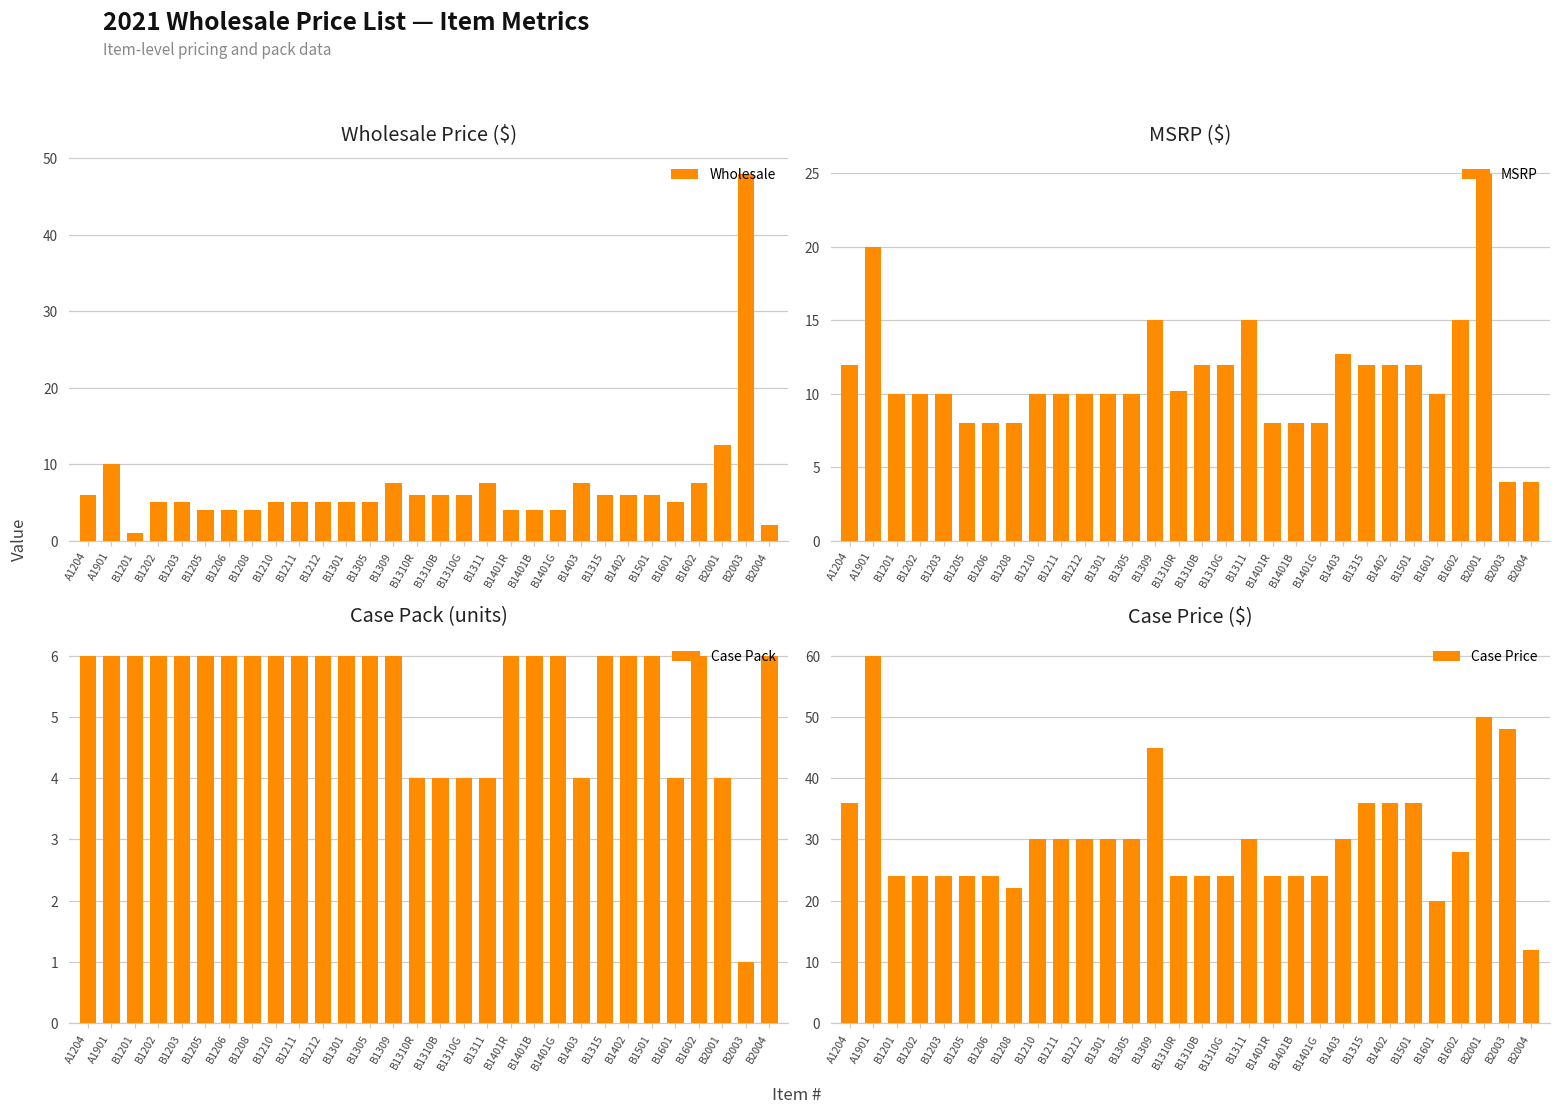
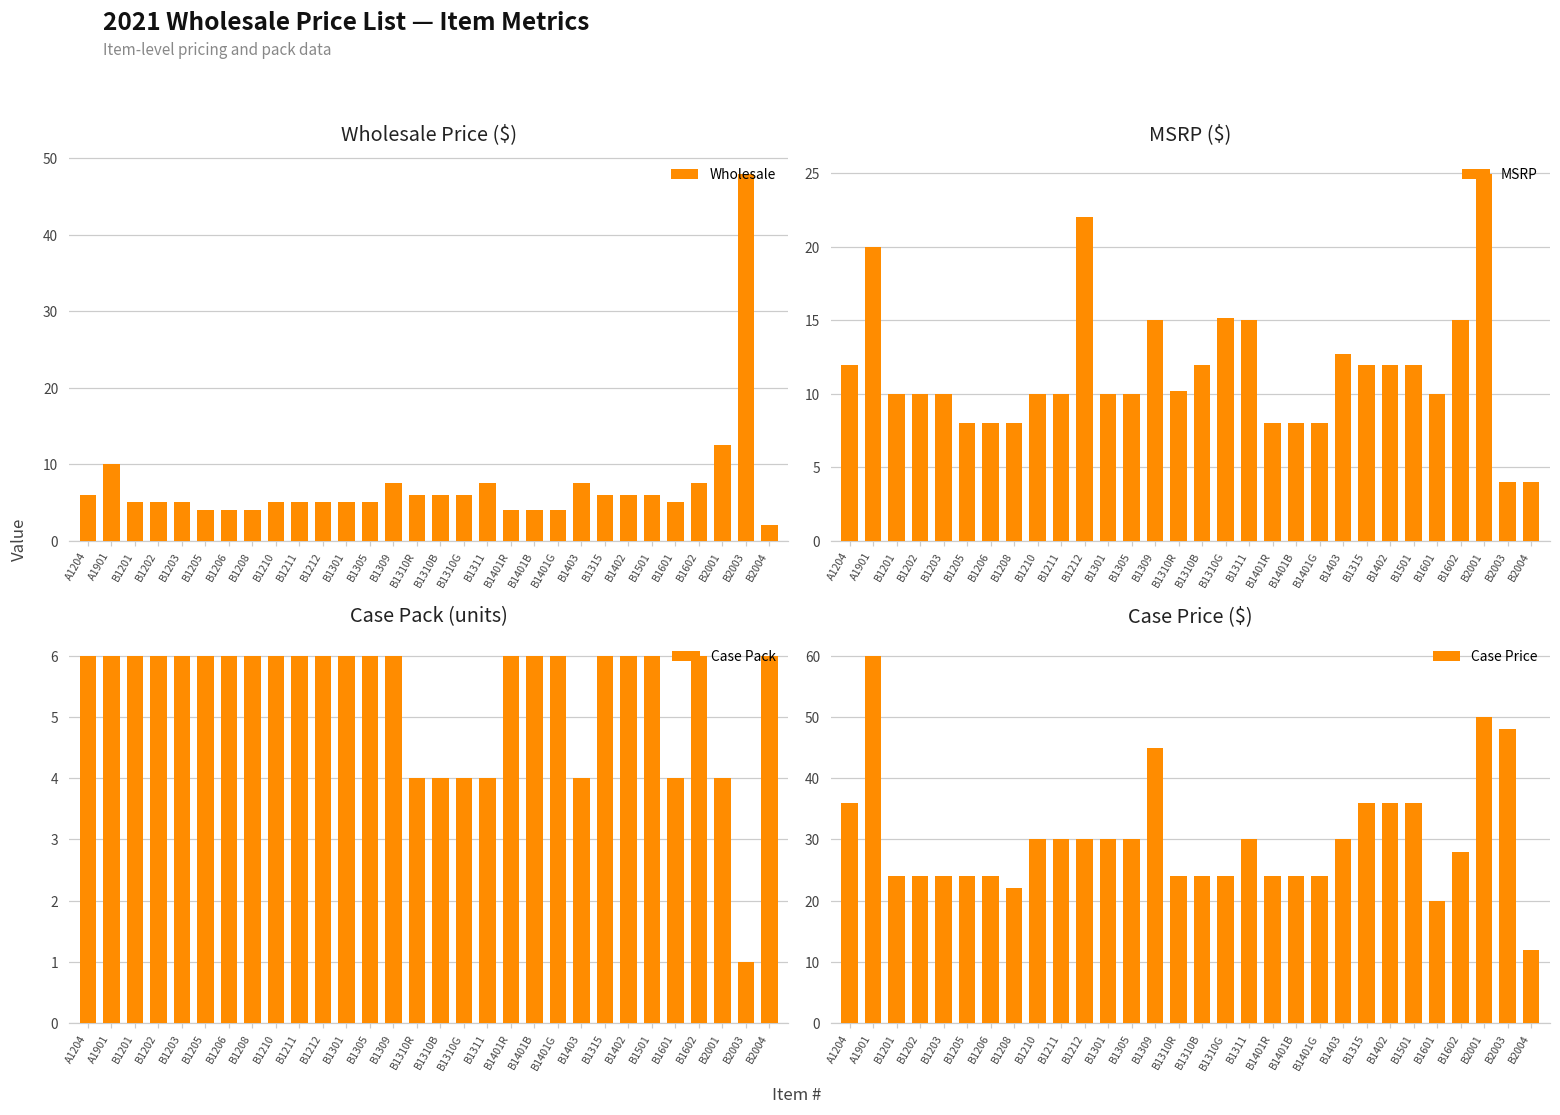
  {
    "Wholesale Price ($)": {
      "A1204": 6,
      "A1901": 10,
-     "B1201": 1,
+     "B1201": 5,
      "B1202": 5,
      "B1203": 5,
      "B1205": 4,
      "B1206": 4,
      "B1208": 4,
      "B1210": 5,
      "B1211": 5,
      "B1212": 5,
      "B1301": 5,
      "B1305": 5,
      "B1309": 8,
      "B1310R": 6,
      "B1310B": 6,
      "B1310G": 6,
      "B1311": 8,
      "B1401R": 4,
      "B1401B": 4,
      "B1401G": 4,
      "B1403": 8,
      "B1315": 6,
      "B1402": 6,
      "B1501": 6,
      "B1601": 5,
      "B1602": 8,
      "B2001": 13,
      "B2003": 48,
      "B2004": 2
    },
    "MSRP ($)": {
      "A1204": 12.0,
      "A1901": 20.0,
      "B1201": 10.0,
      "B1202": 10.0,
      "B1203": 10.0,
      "B1205": 8.0,
      "B1206": 8.0,
      "B1208": 8.0,
      "B1210": 10.0,
      "B1211": 10.0,
-     "B1212": 10.0,
+     "B1212": 22.0,
      "B1301": 10.0,
      "B1305": 10.0,
      "B1309": 15.0,
      "B1310R": 10.2,
      "B1310B": 12.0,
-     "B1310G": 12.0,
+     "B1310G": 15.2,
      "B1311": 15.0,
      "B1401R": 8.0,
      "B1401B": 8.0,
      "B1401G": 8.0,
      "B1403": 12.7,
      "B1315": 12.0,
      "B1402": 12.0,
      "B1501": 12.0,
      "B1601": 10.0,
      "B1602": 15.0,
      "B2001": 25.0,
      "B2003": 4.0,
      "B2004": 4.0
    },
    "Case Pack (units)": {
      "A1204": 6.0,
      "A1901": 6.0,
      "B1201": 6.0,
      "B1202": 6.0,
      "B1203": 6.0,
      "B1205": 6.0,
      "B1206": 6.0,
      "B1208": 6.0,
      "B1210": 6.0,
      "B1211": 6.0,
      "B1212": 6.0,
      "B1301": 6.0,
      "B1305": 6.0,
      "B1309": 6.0,
      "B1310R": 4.0,
      "B1310B": 4.0,
      "B1310G": 4.0,
      "B1311": 4.0,
      "B1401R": 6.0,
      "B1401B": 6.0,
      "B1401G": 6.0,
      "B1403": 4.0,
      "B1315": 6.0,
      "B1402": 6.0,
      "B1501": 6.0,
      "B1601": 4.0,
      "B1602": 6.0,
      "B2001": 4.0,
      "B2003": 1.0,
      "B2004": 6.0
    },
    "Case Price ($)": {
      "A1204": 36,
      "A1901": 60,
      "B1201": 24,
      "B1202": 24,
      "B1203": 24,
      "B1205": 24,
      "B1206": 24,
      "B1208": 22,
      "B1210": 30,
      "B1211": 30,
      "B1212": 30,
      "B1301": 30,
      "B1305": 30,
      "B1309": 45,
      "B1310R": 24,
      "B1310B": 24,
      "B1310G": 24,
      "B1311": 30,
      "B1401R": 24,
      "B1401B": 24,
      "B1401G": 24,
      "B1403": 30,
      "B1315": 36,
      "B1402": 36,
      "B1501": 36,
      "B1601": 20,
      "B1602": 28,
      "B2001": 50,
      "B2003": 48,
      "B2004": 12
    }
  }
